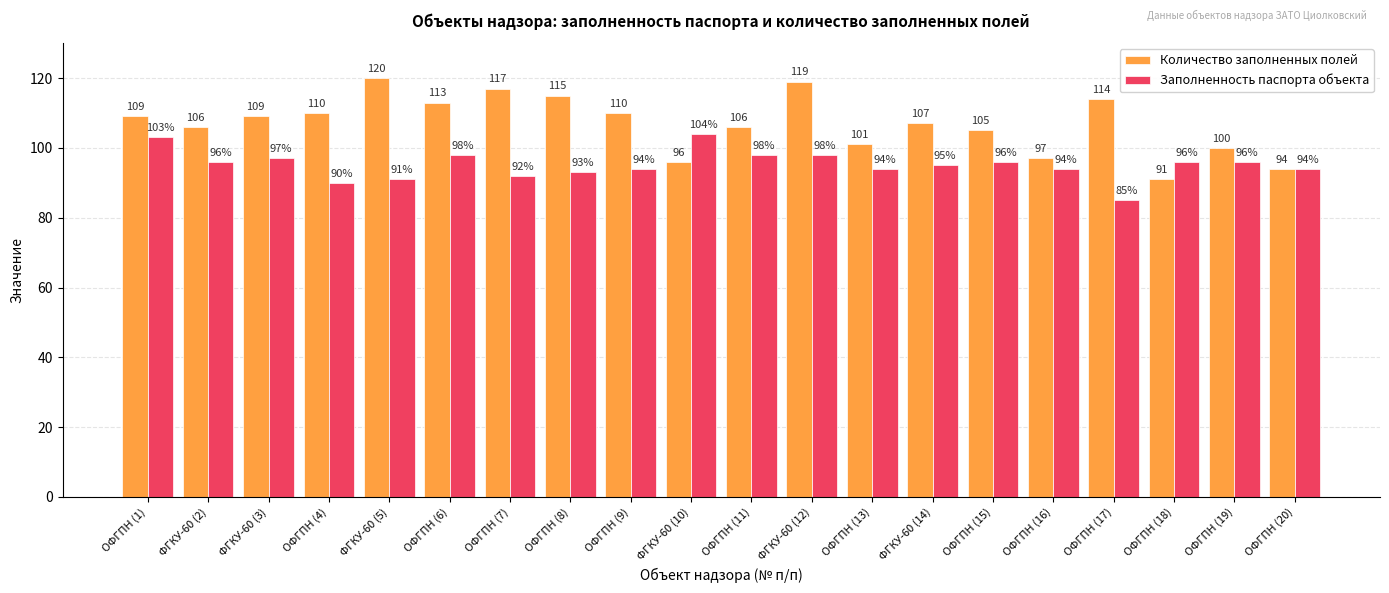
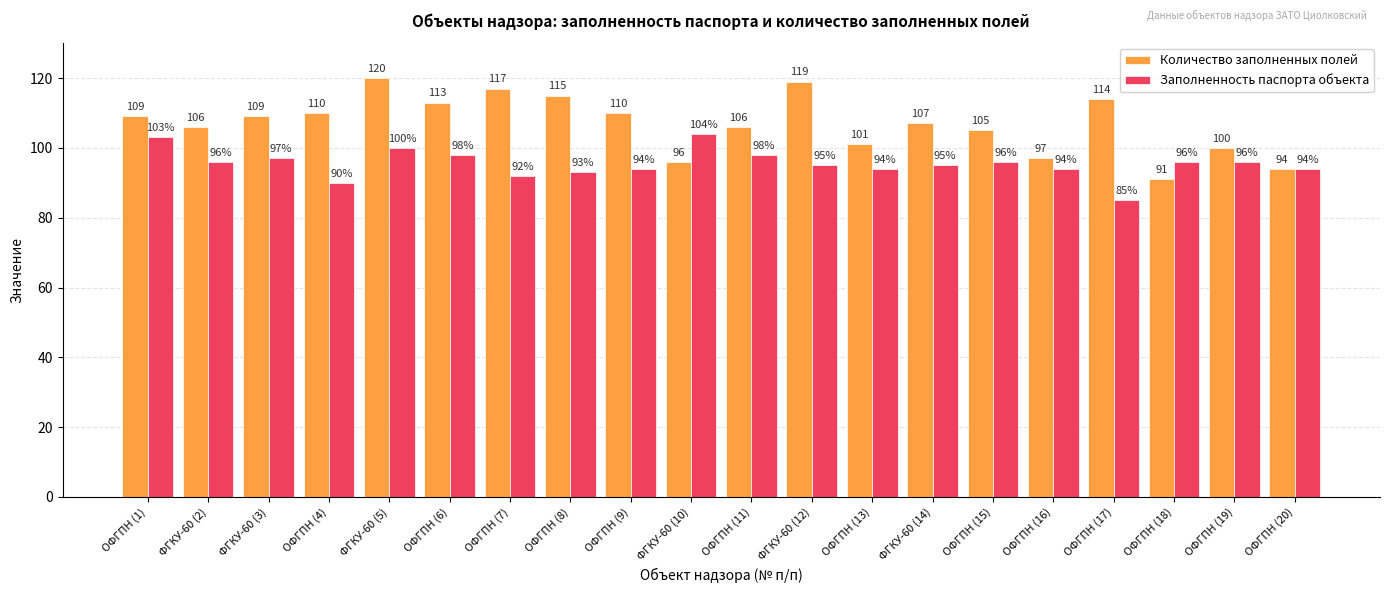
  {
    "Количество заполненных полей": {
      "ОФГПН (1)": "109",
      "ФГКУ-60 (2)": "106",
      "ФГКУ-60 (3)": "109",
      "ОФГПН (4)": "110",
      "ФГКУ-60 (5)": "120",
      "ОФГПН (6)": "113",
      "ОФГПН (7)": "117",
      "ОФГПН (8)": "115",
      "ОФГПН (9)": "110",
      "ФГКУ-60 (10)": "96",
      "ОФГПН (11)": "106",
      "ФГКУ-60 (12)": "119",
      "ОФГПН (13)": "101",
      "ФГКУ-60 (14)": "107",
      "ОФГПН (15)": "105",
      "ОФГПН (16)": "97",
      "ОФГПН (17)": "114",
      "ОФГПН (18)": "91",
      "ОФГПН (19)": "100",
      "ОФГПН (20)": "94"
    },
    "Заполненность паспорта объекта": {
      "ОФГПН (1)": "103%",
      "ФГКУ-60 (2)": "96%",
      "ФГКУ-60 (3)": "97%",
      "ОФГПН (4)": "90%",
-     "ФГКУ-60 (5)": "91%",
+     "ФГКУ-60 (5)": "100%",
      "ОФГПН (6)": "98%",
      "ОФГПН (7)": "92%",
      "ОФГПН (8)": "93%",
      "ОФГПН (9)": "94%",
      "ФГКУ-60 (10)": "104%",
      "ОФГПН (11)": "98%",
-     "ФГКУ-60 (12)": "98%",
+     "ФГКУ-60 (12)": "95%",
      "ОФГПН (13)": "94%",
      "ФГКУ-60 (14)": "95%",
      "ОФГПН (15)": "96%",
      "ОФГПН (16)": "94%",
      "ОФГПН (17)": "85%",
      "ОФГПН (18)": "96%",
      "ОФГПН (19)": "96%",
      "ОФГПН (20)": "94%"
    }
  }
